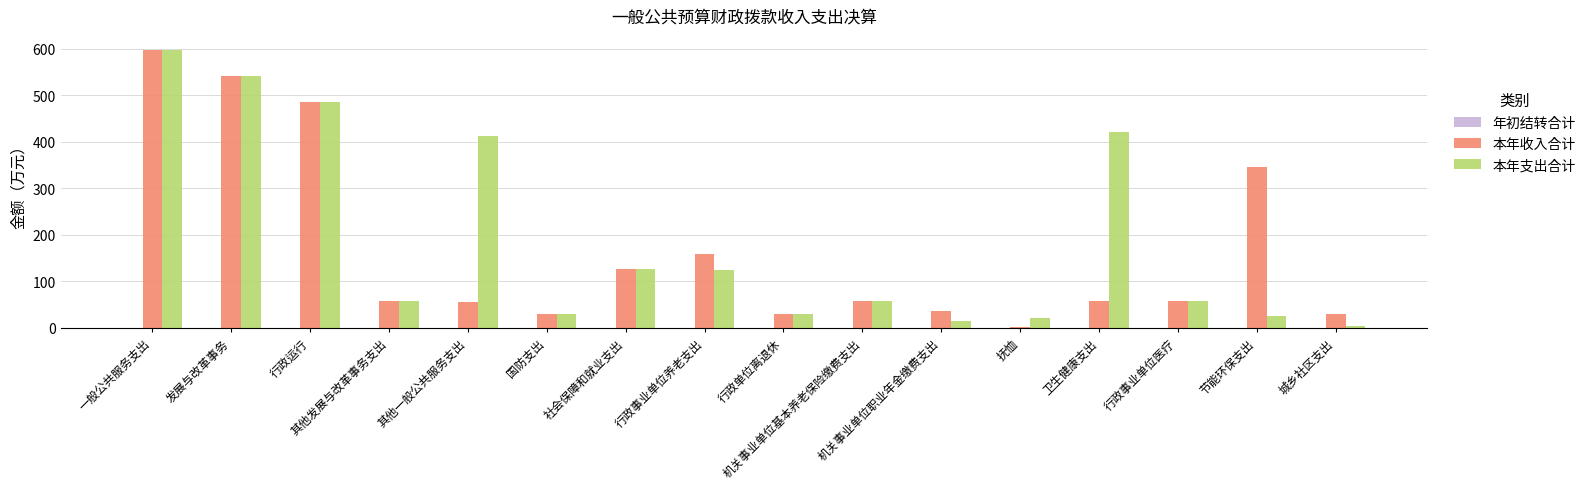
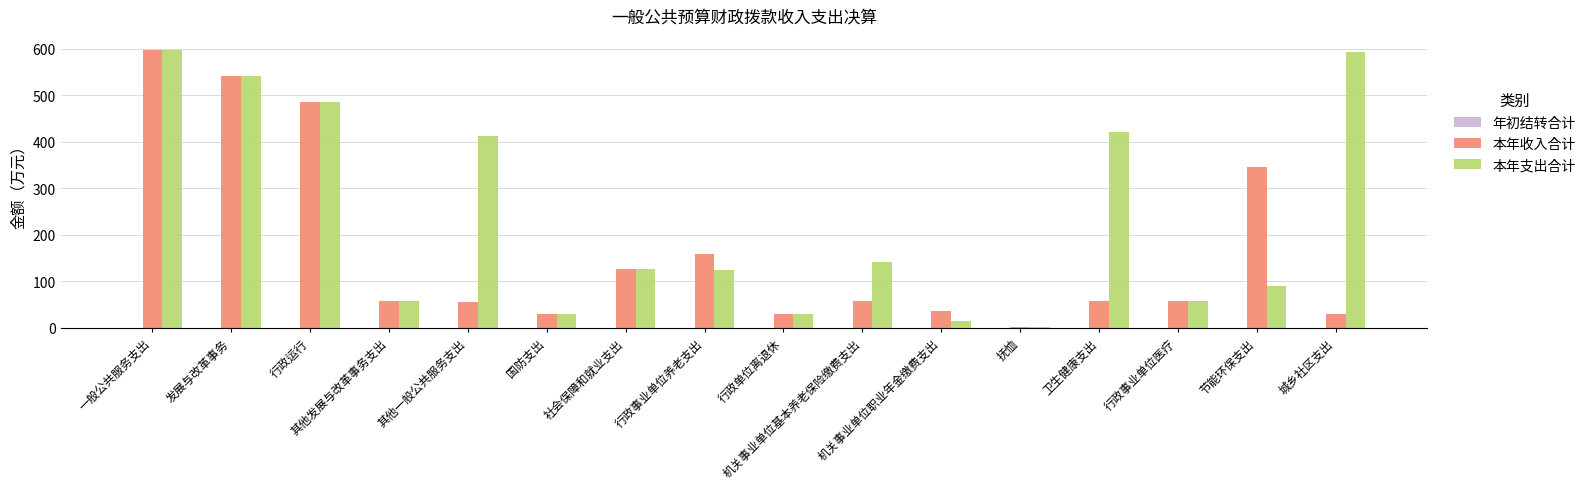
  {
    "年初结转合计": {
      "一般公共服务支出": 0,
      "发展与改革事务": 0,
      "行政运行": 0,
      "其他发展与改革事务支出": 0,
      "其他一般公共服务支出": 0,
      "国防支出": 0,
      "社会保障和就业支出": 0,
      "行政事业单位养老支出": 0,
      "行政单位离退休": 0,
      "机关事业单位基本养老保险缴费支出": 0,
      "机关事业单位职业年金缴费支出": 0,
      "抚恤": 0,
      "卫生健康支出": 0,
      "行政事业单位医疗": 0,
      "节能环保支出": 0,
      "城乡社区支出": 0
    },
    "本年收入合计": {
      "一般公共服务支出": 600,
      "发展与改革事务": 540,
      "行政运行": 480,
      "其他发展与改革事务支出": 60,
      "其他一般公共服务支出": 60,
      "国防支出": 30,
      "社会保障和就业支出": 130,
      "行政事业单位养老支出": 160,
      "行政单位离退休": 30,
      "机关事业单位基本养老保险缴费支出": 60,
      "机关事业单位职业年金缴费支出": 40,
      "卫生健康支出": 60,
      "行政事业单位医疗": 60,
      "节能环保支出": 340,
      "城乡社区支出": 30
    },
    "本年支出合计": {
      "一般公共服务支出": 600,
      "发展与改革事务": 540,
      "行政运行": 480,
      "其他发展与改革事务支出": 60,
      "其他一般公共服务支出": 410,
      "国防支出": 30,
      "社会保障和就业支出": 130,
      "行政事业单位养老支出": 120,
      "行政单位离退休": 30,
-     "机关事业单位基本养老保险缴费支出": 60,
+     "机关事业单位基本养老保险缴费支出": 140,
      "机关事业单位职业年金缴费支出": 10,
-     "抚恤": 20,
+     "抚恤": 0,
      "卫生健康支出": 420,
      "行政事业单位医疗": 60,
-     "节能环保支出": 30,
-     "城乡社区支出": 10
+     "节能环保支出": 90,
+     "城乡社区支出": 590
    }
  }
